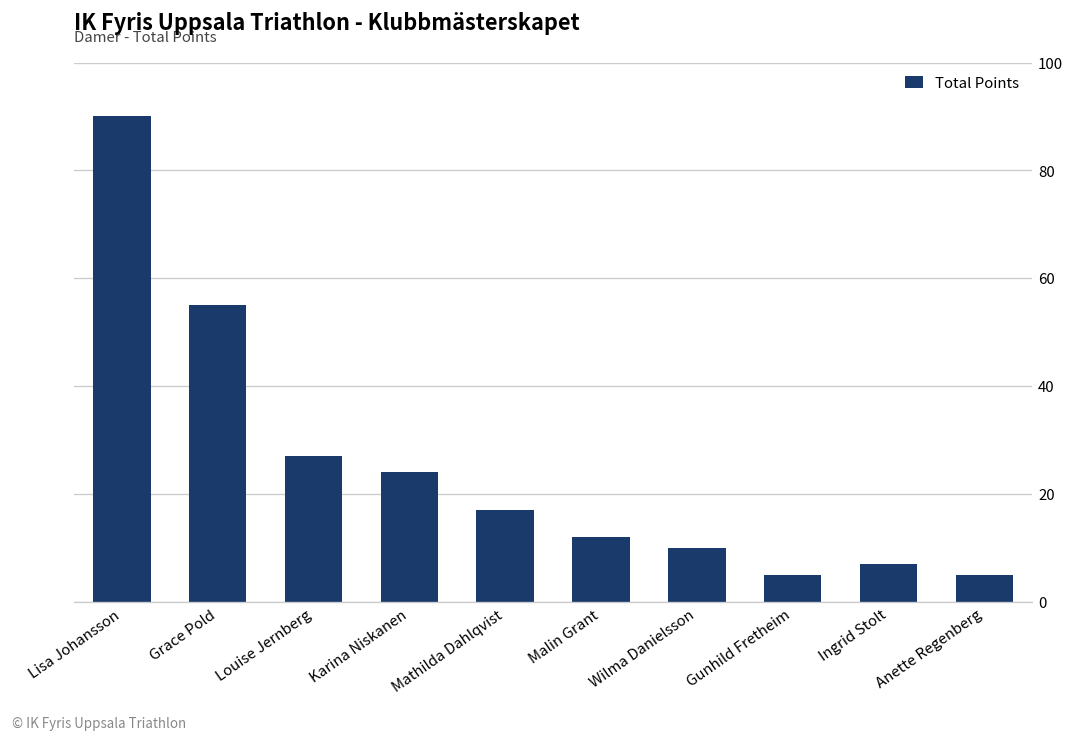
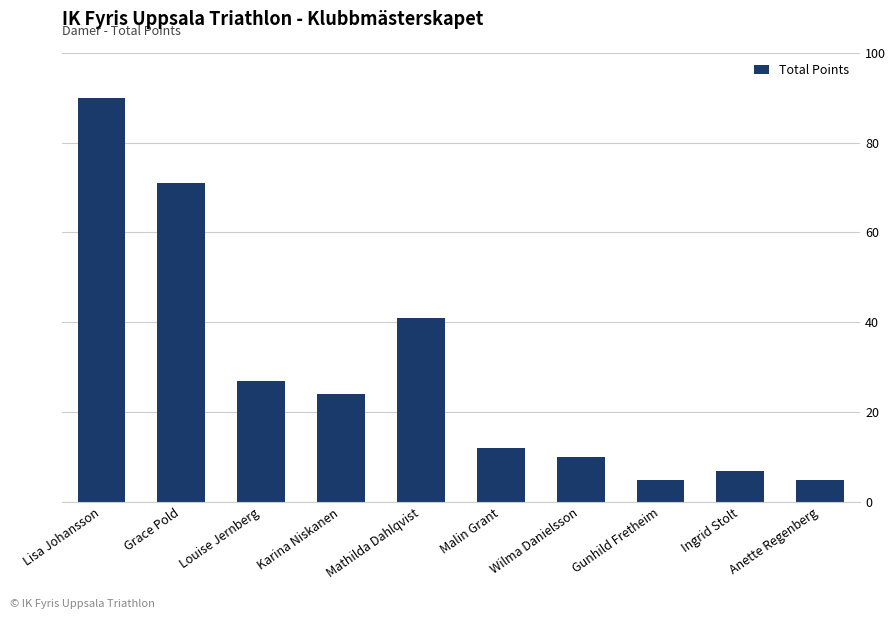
  {
    "Lisa Johansson": 90,
-   "Grace Pold": 55,
+   "Grace Pold": 71,
    "Louise Jernberg": 27,
    "Karina Niskanen": 24,
-   "Mathilda Dahlqvist": 17,
+   "Mathilda Dahlqvist": 41,
    "Malin Grant": 12,
    "Wilma Danielsson": 10,
    "Gunhild Fretheim": 5,
    "Ingrid Stolt": 7,
    "Anette Regenberg": 5
  }
